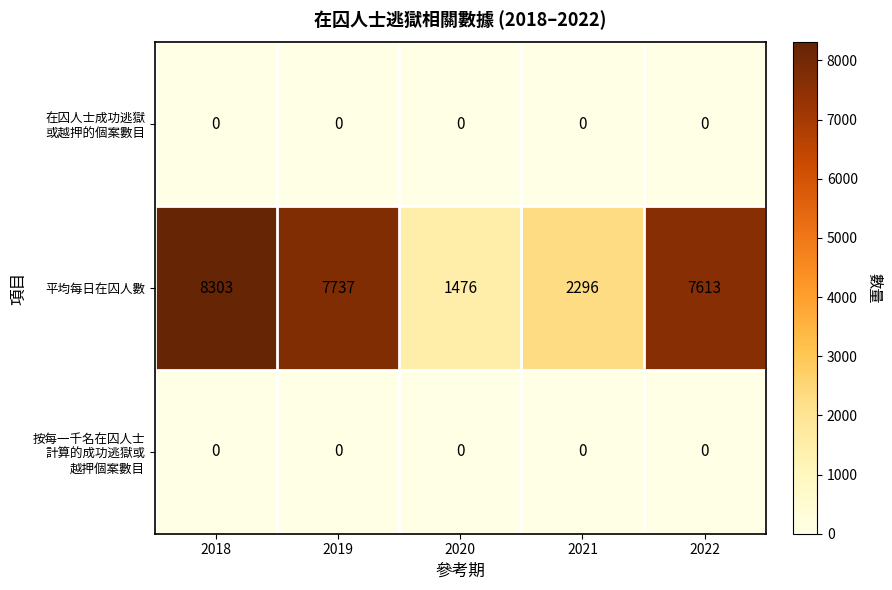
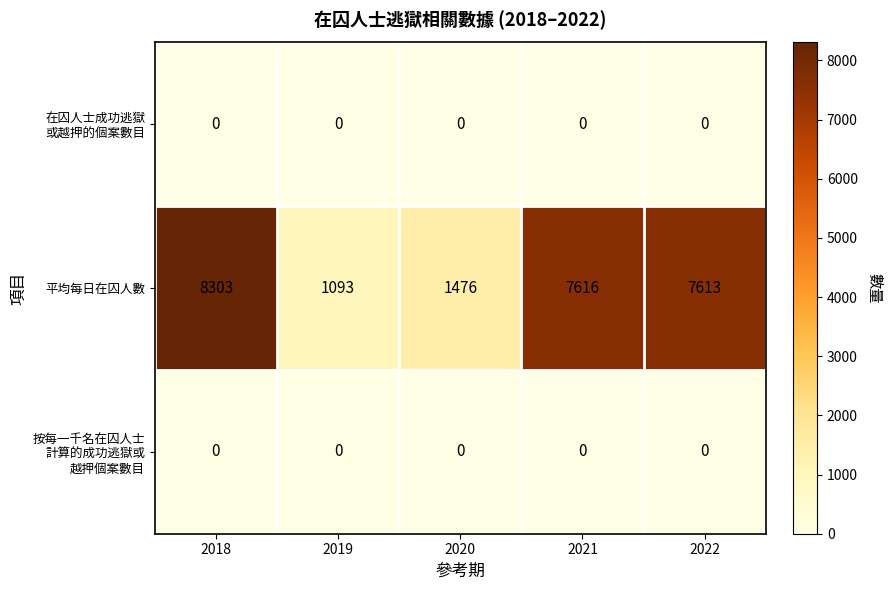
  {
    "在囚人士成功逃獄 或越押的個案數目": {
      "2018": 0,
      "2019": 0,
      "2020": 0,
      "2021": 0,
      "2022": 0
    },
    "平均每日在囚人數": {
      "2018": 8303,
-     "2019": 7737,
+     "2019": 1093,
      "2020": 1476,
-     "2021": 2296,
+     "2021": 7616,
      "2022": 7613
    },
    "按每一千名在囚人士 計算的成功逃獄或 越押個案數目": {
      "2018": 0,
      "2019": 0,
      "2020": 0,
      "2021": 0,
      "2022": 0
    }
  }
